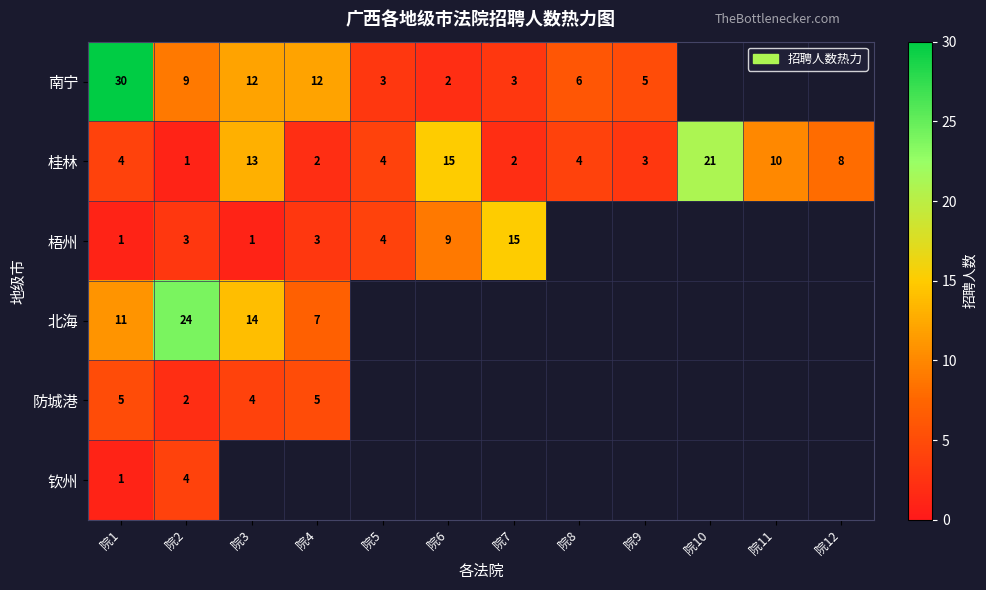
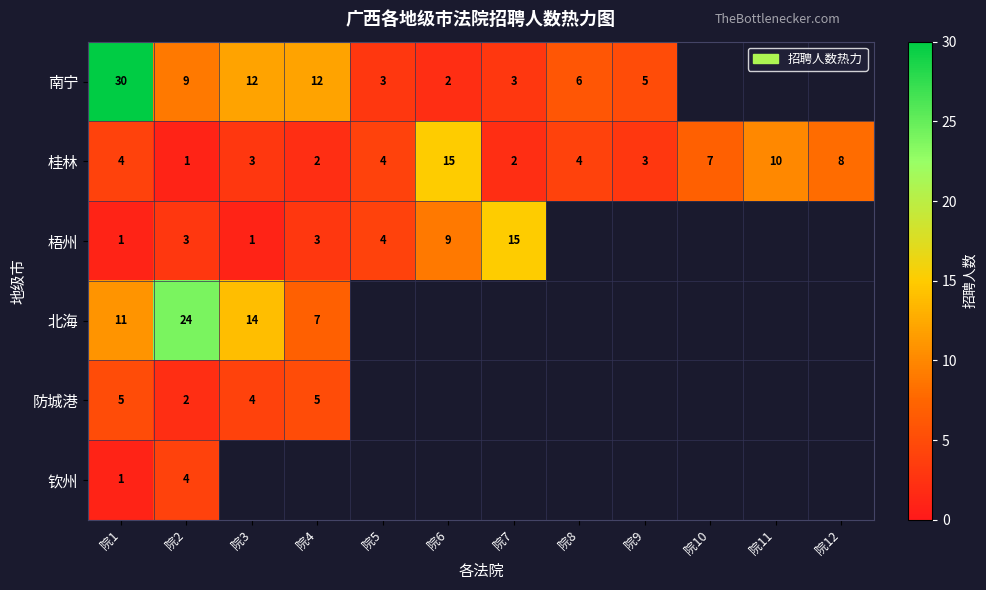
  {
    "南宁": {
      "院1": 30,
      "院2": 9,
      "院3": 12,
      "院4": 12,
      "院5": 3,
      "院6": 2,
      "院7": 3,
      "院8": 6,
      "院9": 5
    },
    "桂林": {
      "院1": 4,
      "院2": 1,
-     "院3": 13,
+     "院3": 3,
      "院4": 2,
      "院5": 4,
      "院6": 15,
      "院7": 2,
      "院8": 4,
      "院9": 3,
-     "院10": 21,
+     "院10": 7,
      "院11": 10,
      "院12": 8
    },
    "梧州": {
      "院1": 1,
      "院2": 3,
      "院3": 1,
      "院4": 3,
      "院5": 4,
      "院6": 9,
      "院7": 15
    },
    "北海": {
      "院1": 11,
      "院2": 24,
      "院3": 14,
      "院4": 7
    },
    "防城港": {
      "院1": 5,
      "院2": 2,
      "院3": 4,
      "院4": 5
    },
    "钦州": {
      "院1": 1,
      "院2": 4
    }
  }
